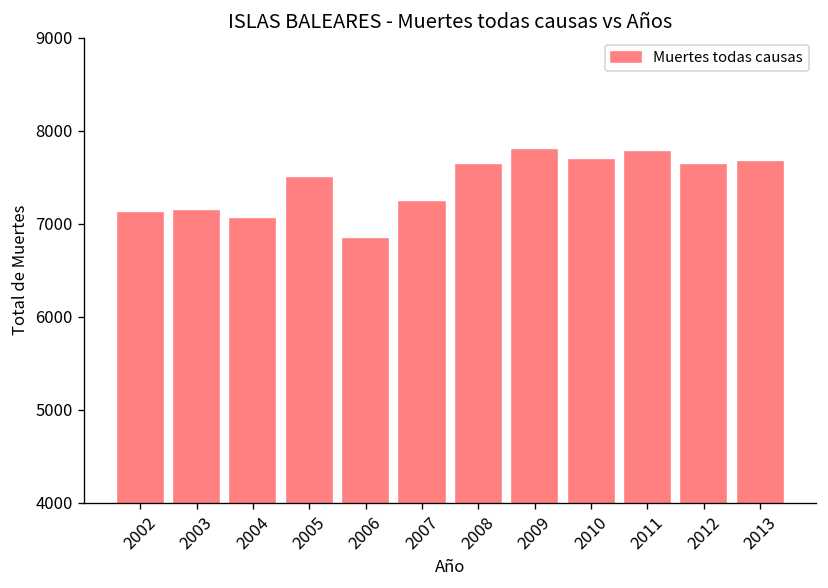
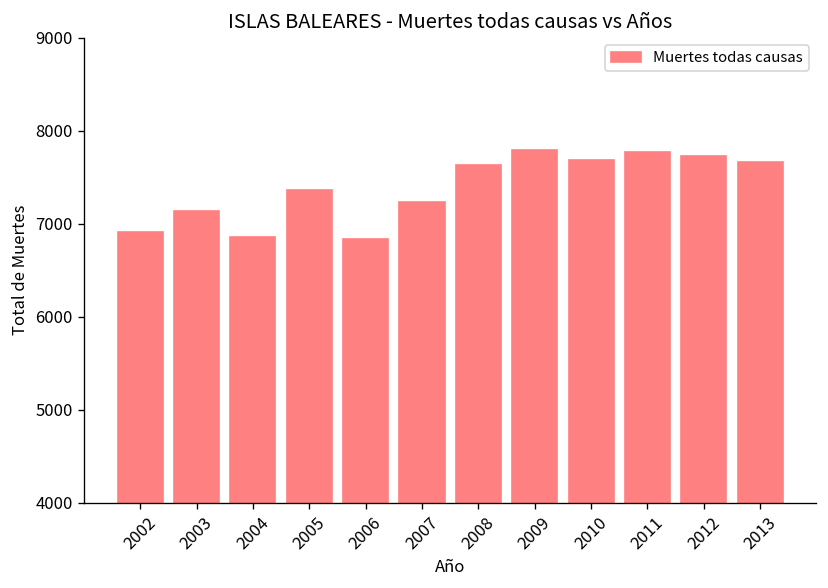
  {
-   "2002": 7100,
+   "2002": 6900,
    "2003": 7100,
-   "2004": 7100,
-   "2005": 7500,
+   "2004": 6900,
+   "2005": 7400,
    "2006": 6800,
    "2007": 7200,
    "2008": 7600,
    "2009": 7800,
    "2010": 7700,
    "2011": 7800,
-   "2012": 7600,
+   "2012": 7700,
    "2013": 7700
  }
